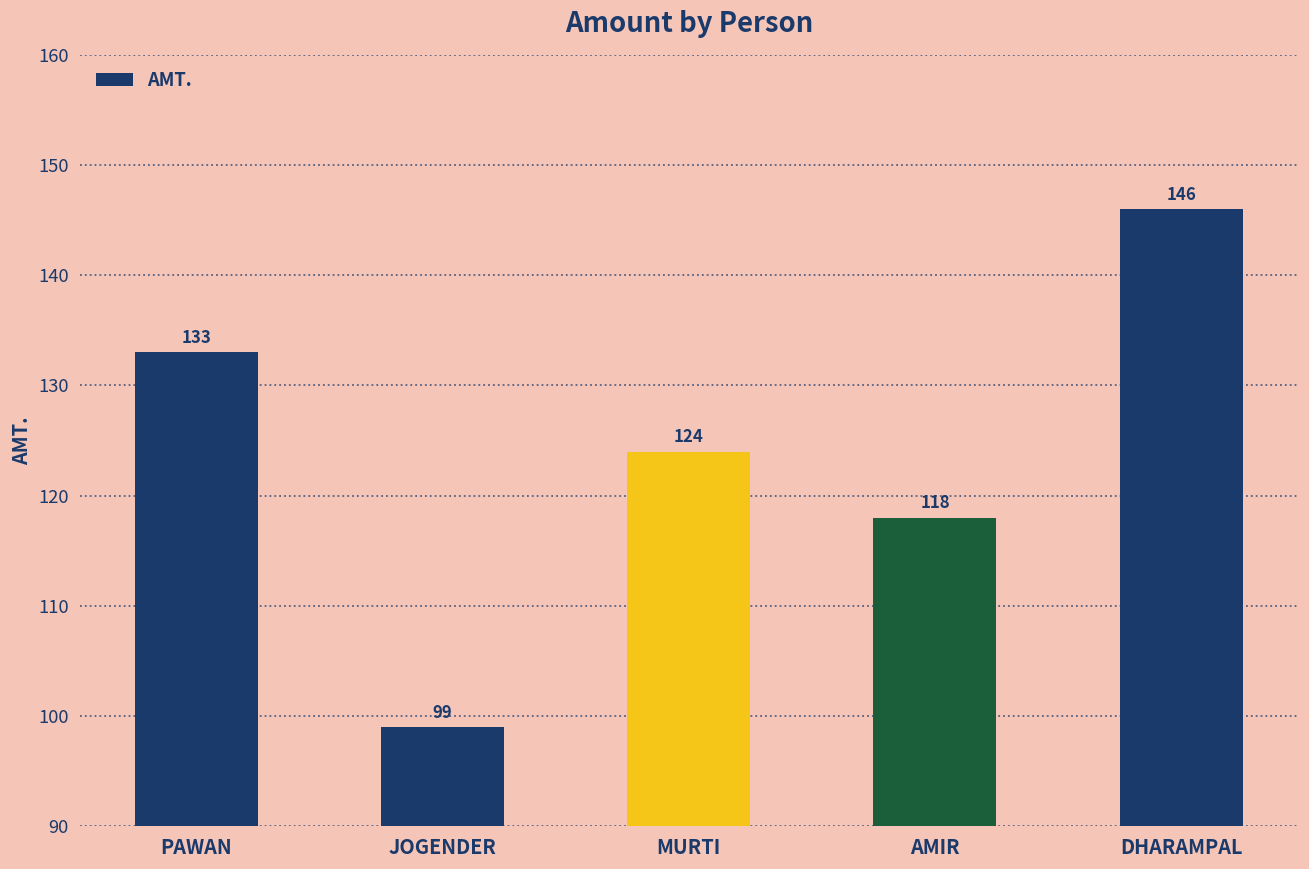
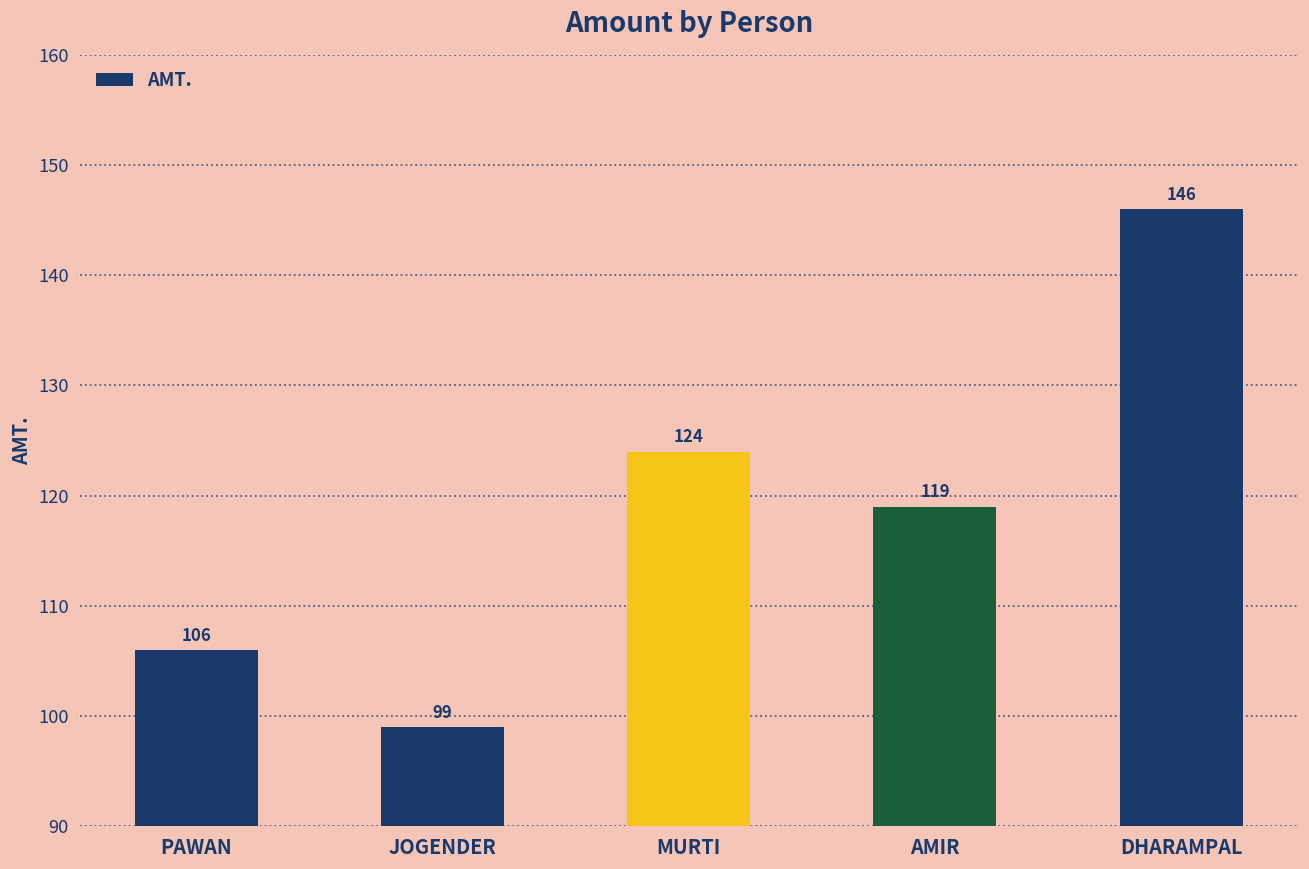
  {
-   "PAWAN": 133,
+   "PAWAN": 106,
    "JOGENDER": 99,
    "MURTI": 124,
-   "AMIR": 118,
+   "AMIR": 119,
    "DHARAMPAL": 146
  }
